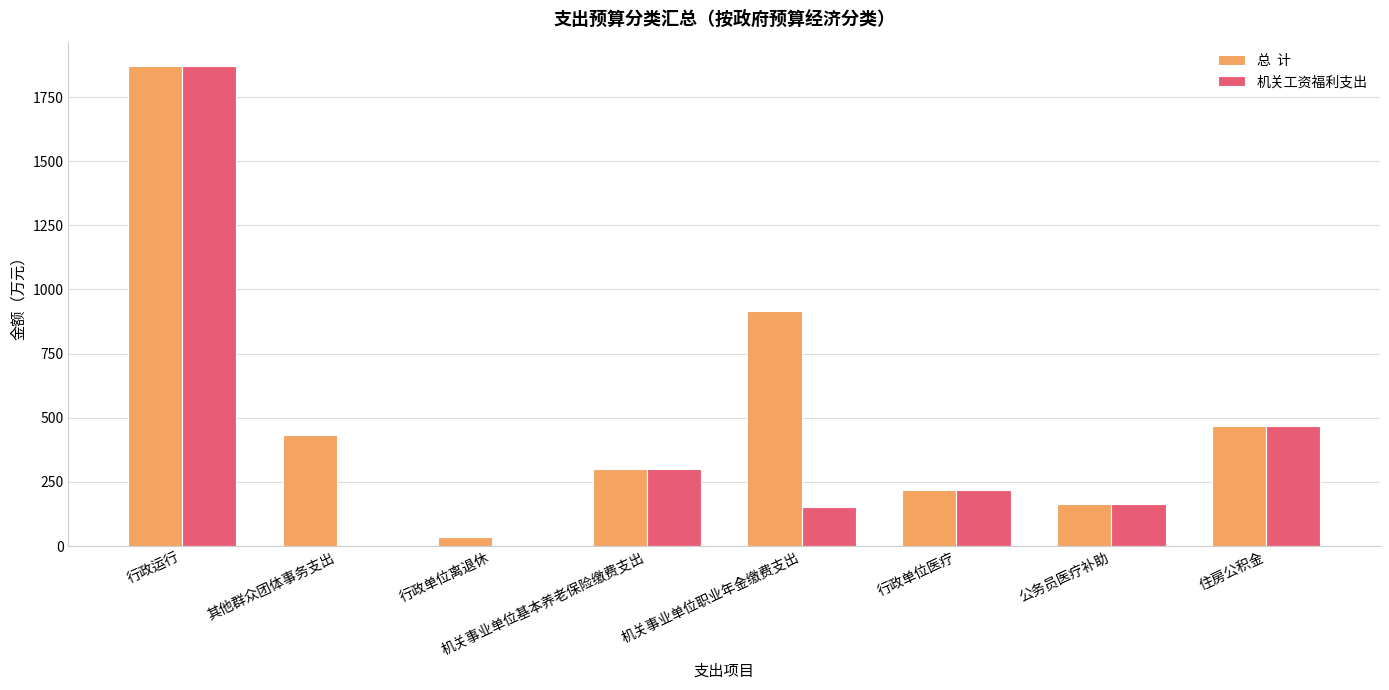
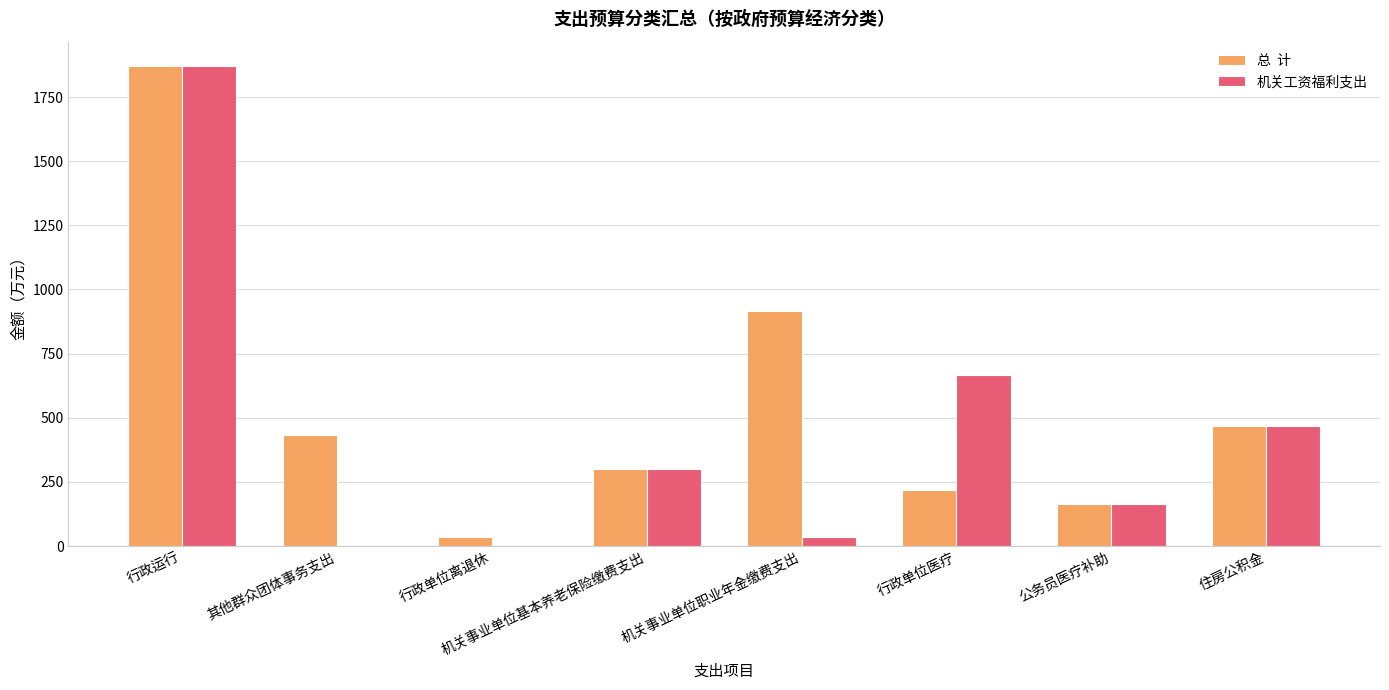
  {
    "总 计": {
      "行政运行": 1870,
      "其他群众团体事务支出": 430,
      "行政单位离退休": 40,
      "机关事业单位基本养老保险缴费支出": 300,
      "机关事业单位职业年金缴费支出": 920,
      "行政单位医疗": 220,
      "公务员医疗补助": 160,
      "住房公积金": 470
    },
    "机关工资福利支出": {
      "行政运行": 1870,
      "其他群众团体事务支出": 0,
      "行政单位离退休": 0,
      "机关事业单位基本养老保险缴费支出": 300,
-     "机关事业单位职业年金缴费支出": 150,
-     "行政单位医疗": 220,
+     "机关事业单位职业年金缴费支出": 40,
+     "行政单位医疗": 660,
      "公务员医疗补助": 160,
      "住房公积金": 470
    }
  }
